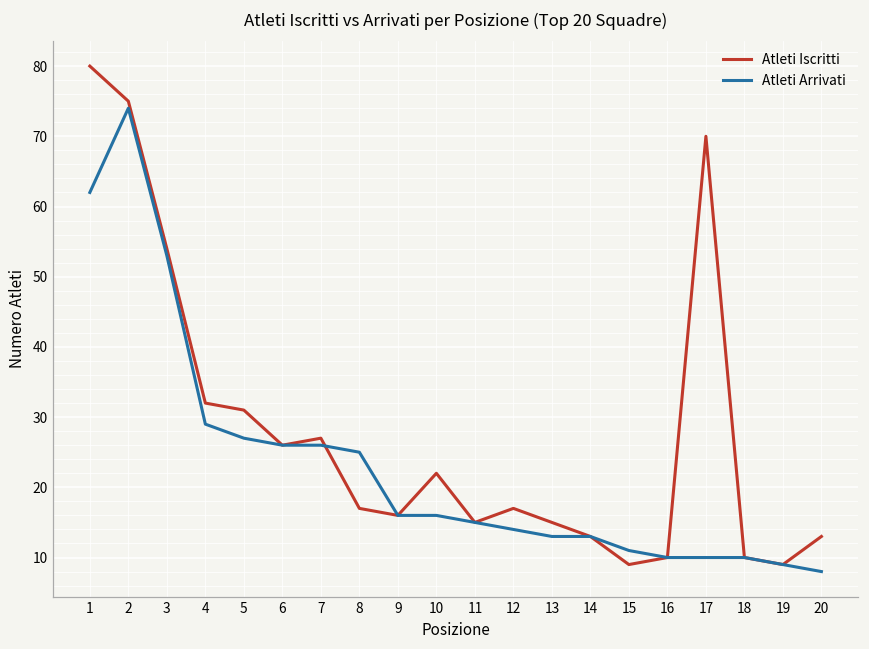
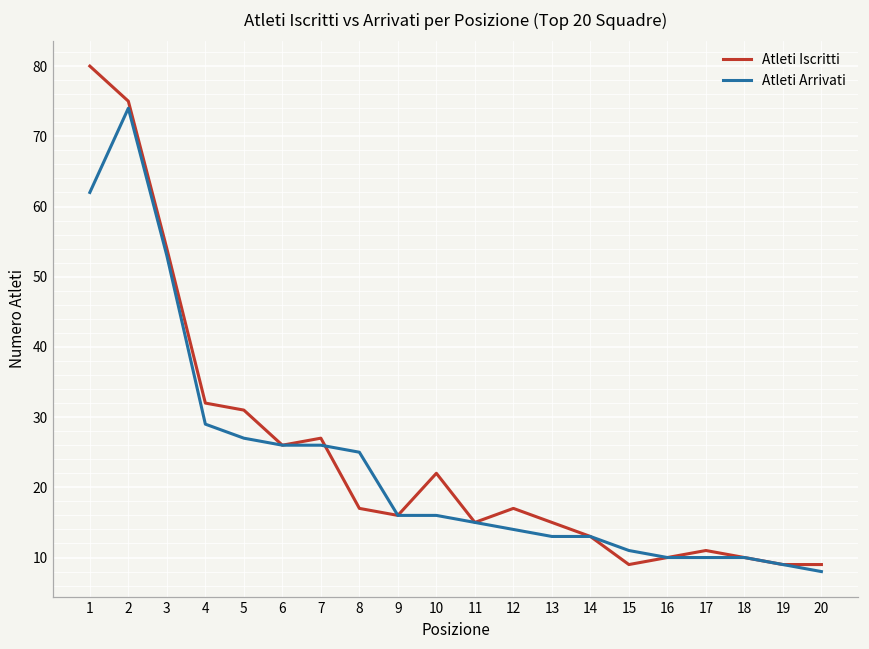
  {
    "Atleti Iscritti": {
      "1": 80,
      "2": 75,
      "3": 54,
      "4": 32,
      "5": 31,
      "7": 27,
      "8": 17,
      "10": 22,
      "12": 17,
      "13": 15,
      "15": 9,
-     "17": 70,
-     "20": 13
+     "17": 11,
+     "20": 9
    },
    "Atleti Arrivati": {
      "1": 62,
      "2": 74,
      "3": 53,
      "4": 29,
      "5": 27,
      "7": 26,
      "8": 25,
      "10": 16,
      "12": 14,
      "13": 13,
      "15": 11,
      "17": 10,
      "20": 8
    }
  }
